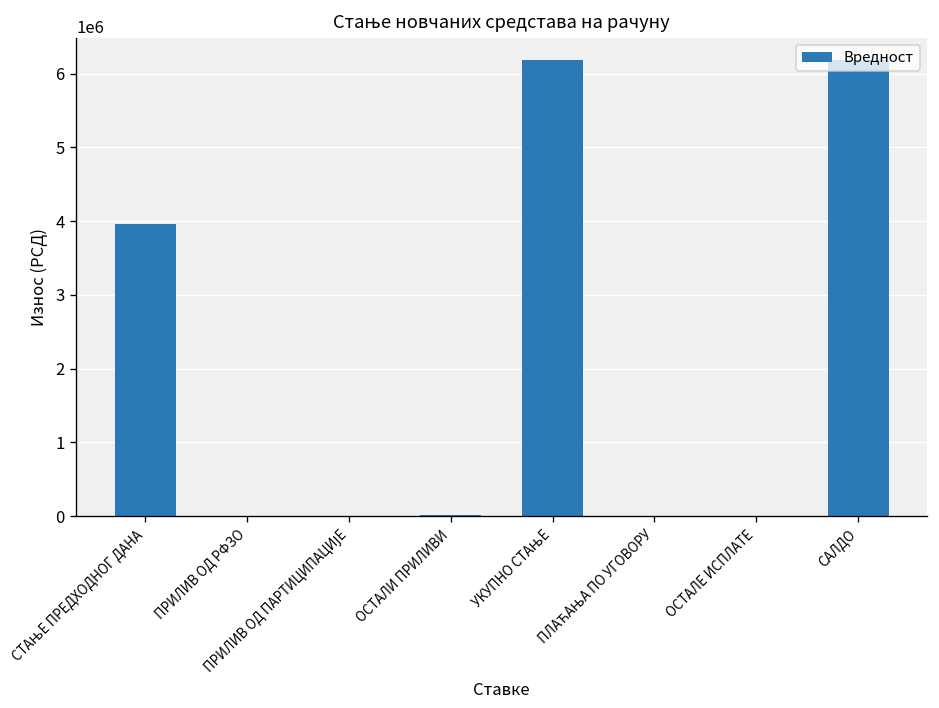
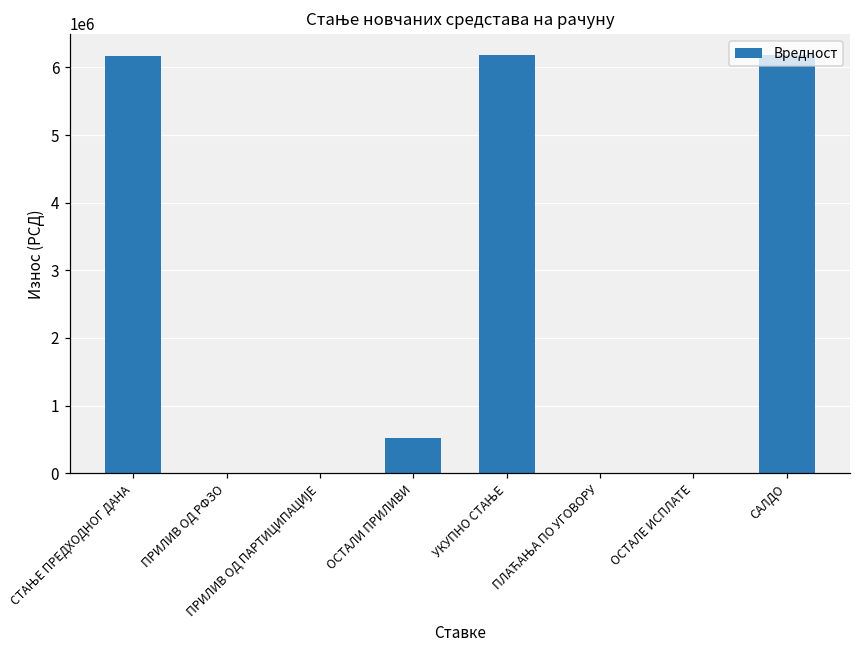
  {
-   "СТАЊЕ ПРЕДХОДНОГ ДАНА": 4000000,
+   "СТАЊЕ ПРЕДХОДНОГ ДАНА": 6200000,
    "ПРИЛИВ ОД РФЗО": 0,
    "ПРИЛИВ ОД ПАРТИЦИПАЦИЈЕ": 0,
-   "ОСТАЛИ ПРИЛИВИ": 0,
+   "ОСТАЛИ ПРИЛИВИ": 500000,
    "УКУПНО СТАЊЕ": 6200000,
    "ПЛАЋАЊА ПО УГОВОРУ": 0,
    "ОСТАЛЕ ИСПЛАТЕ": 0
  }
